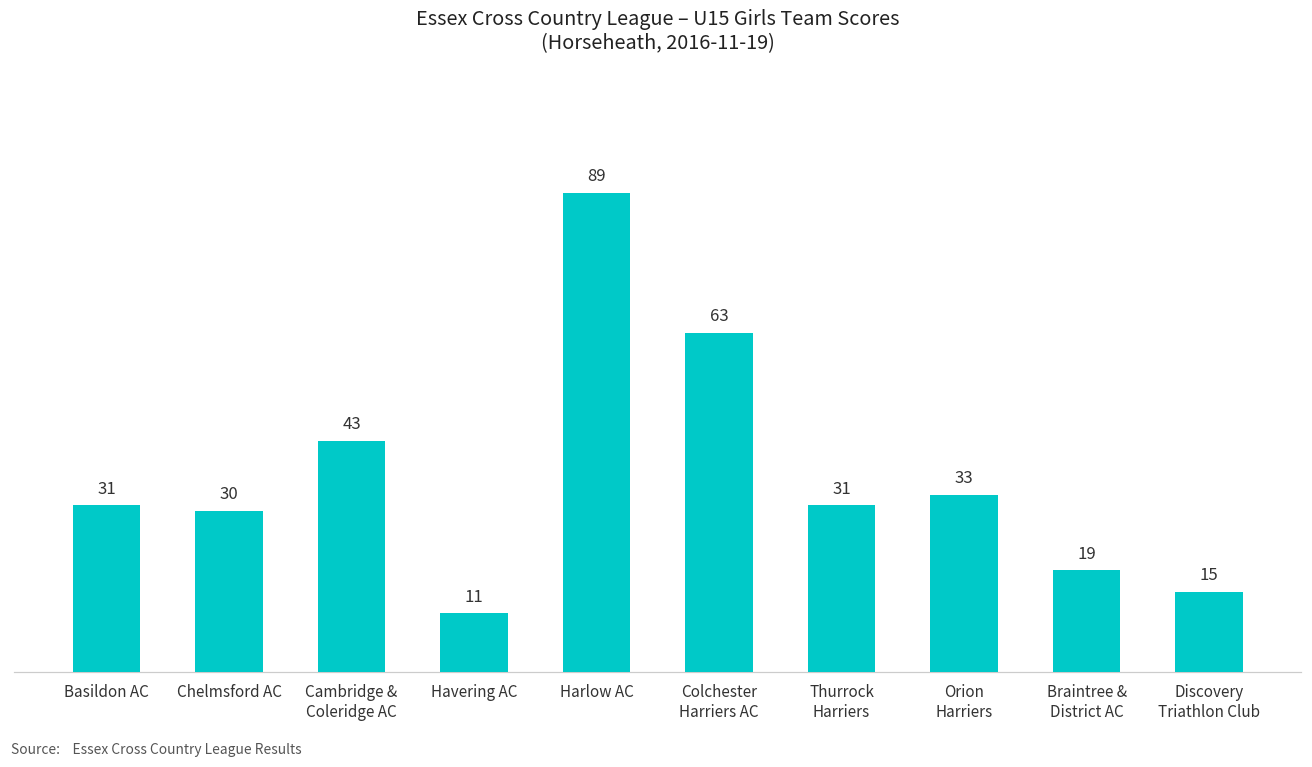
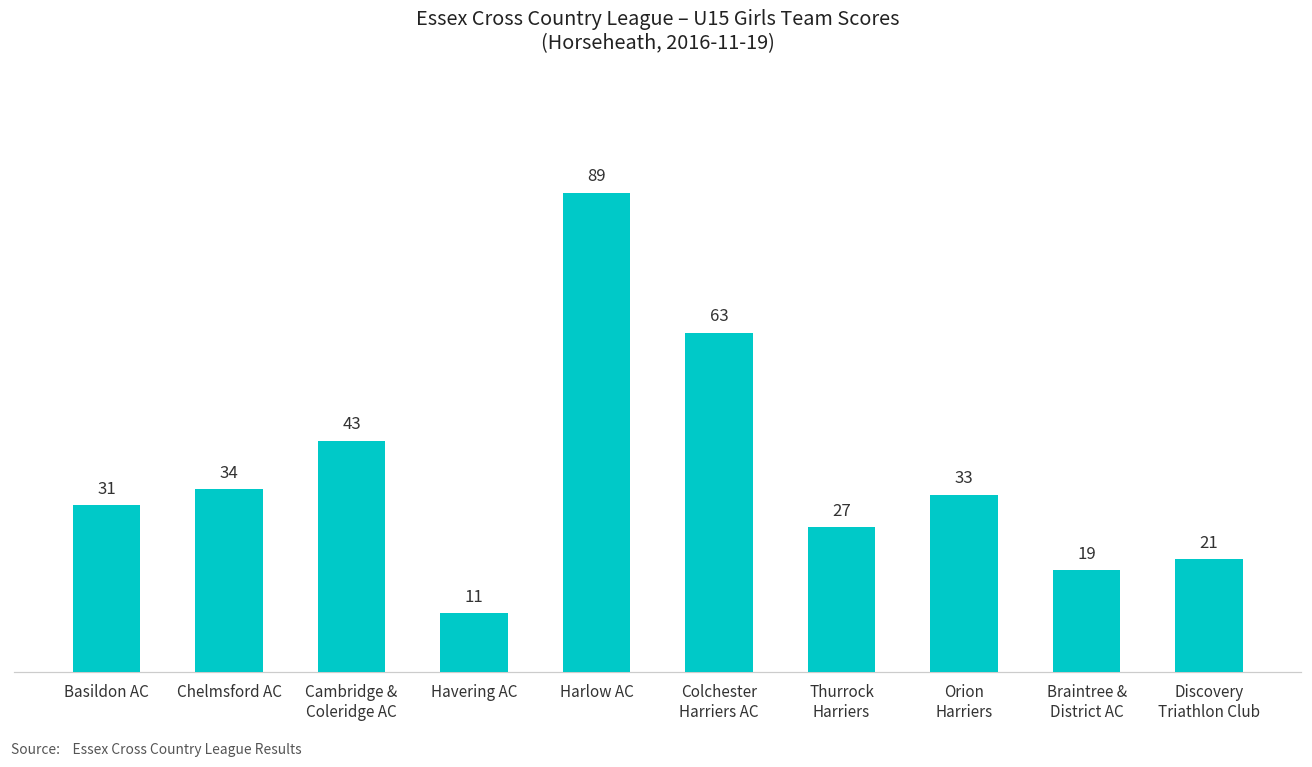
  {
    "Basildon AC": 31,
-   "Chelmsford AC": 30,
+   "Chelmsford AC": 34,
    "Cambridge & Coleridge AC": 43,
    "Havering AC": 11,
    "Harlow AC": 89,
    "Colchester Harriers AC": 63,
-   "Thurrock Harriers": 31,
+   "Thurrock Harriers": 27,
    "Orion Harriers": 33,
    "Braintree & District AC": 19,
-   "Discovery Triathlon Club": 15
+   "Discovery Triathlon Club": 21
  }
